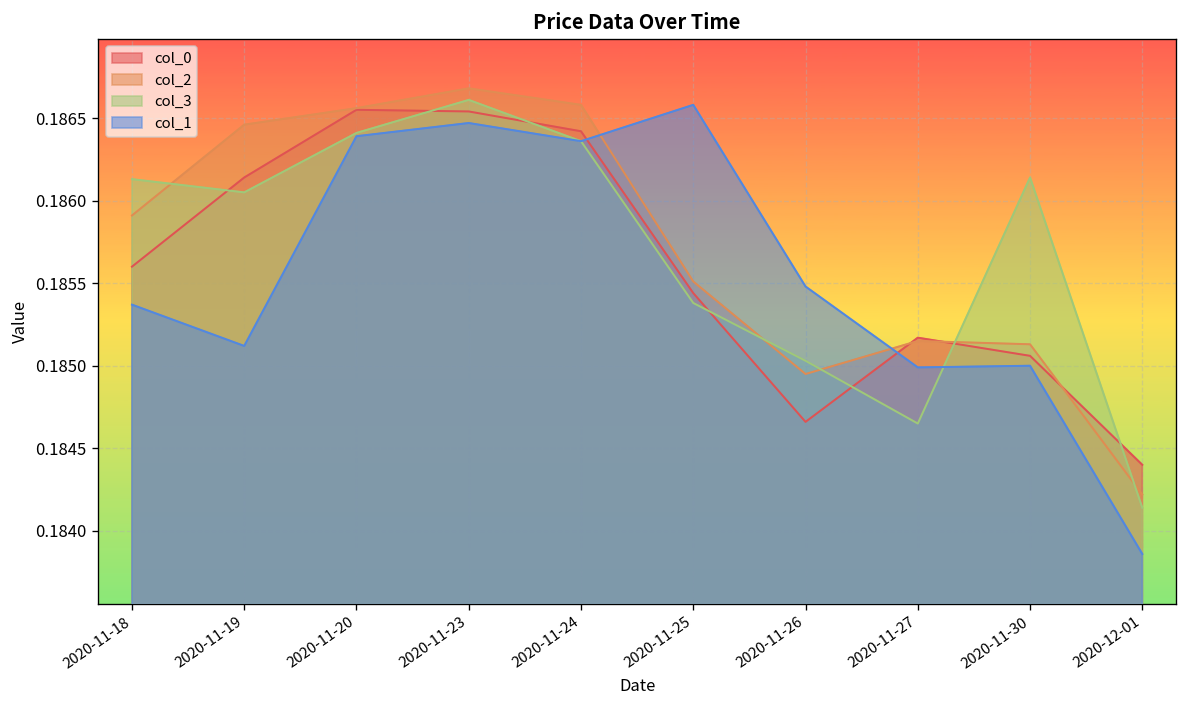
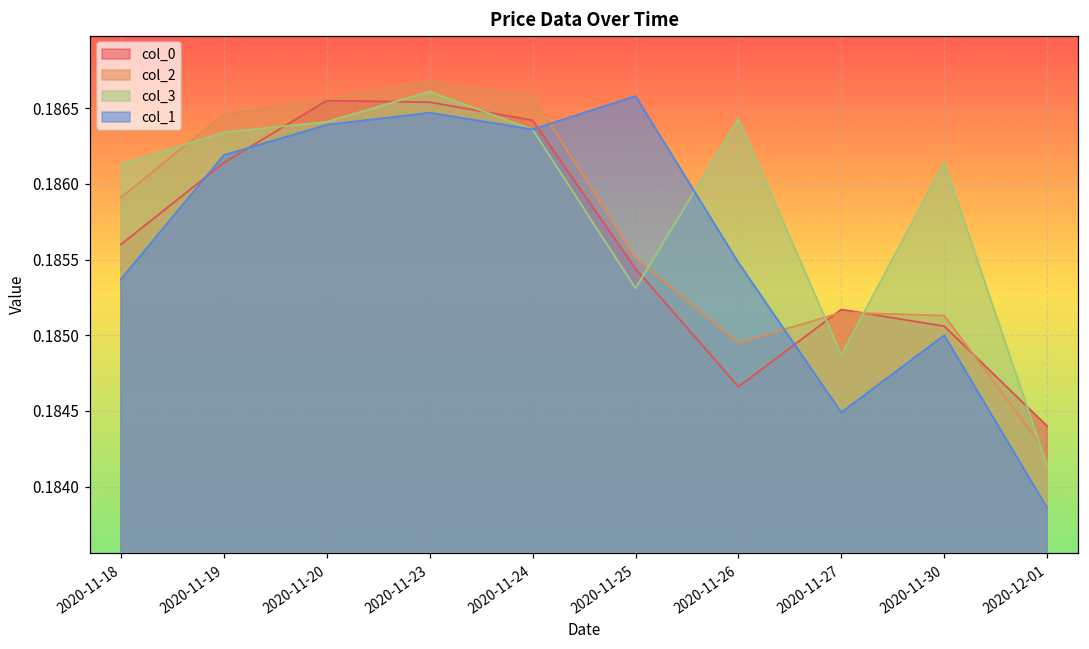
  {
    "col_3": {
      "2020-11-18": 0.18613,
-     "2020-11-19": 0.18605,
+     "2020-11-19": 0.18634,
      "2020-11-20": 0.18641,
      "2020-11-23": 0.18661,
-     "2020-11-25": 0.18538,
-     "2020-11-26": 0.18503,
-     "2020-11-27": 0.18465,
+     "2020-11-25": 0.18531,
+     "2020-11-26": 0.18643,
+     "2020-11-27": 0.18487,
      "2020-11-30": 0.18614,
      "2020-12-01": 0.18414
    },
    "col_1": {
      "2020-11-18": 0.18537,
-     "2020-11-19": 0.18512,
+     "2020-11-19": 0.18619,
      "2020-11-20": 0.18639,
      "2020-11-23": 0.18647,
      "2020-11-25": 0.18658,
      "2020-11-26": 0.18548,
-     "2020-11-27": 0.18499,
+     "2020-11-27": 0.18449,
      "2020-11-30": 0.18500,
      "2020-12-01": 0.18386
    }
  }
